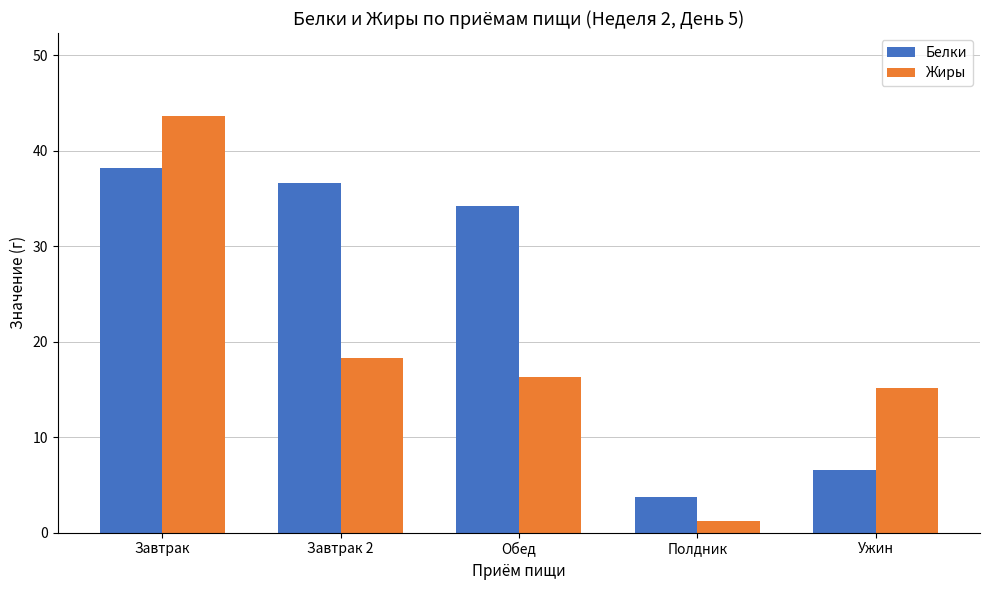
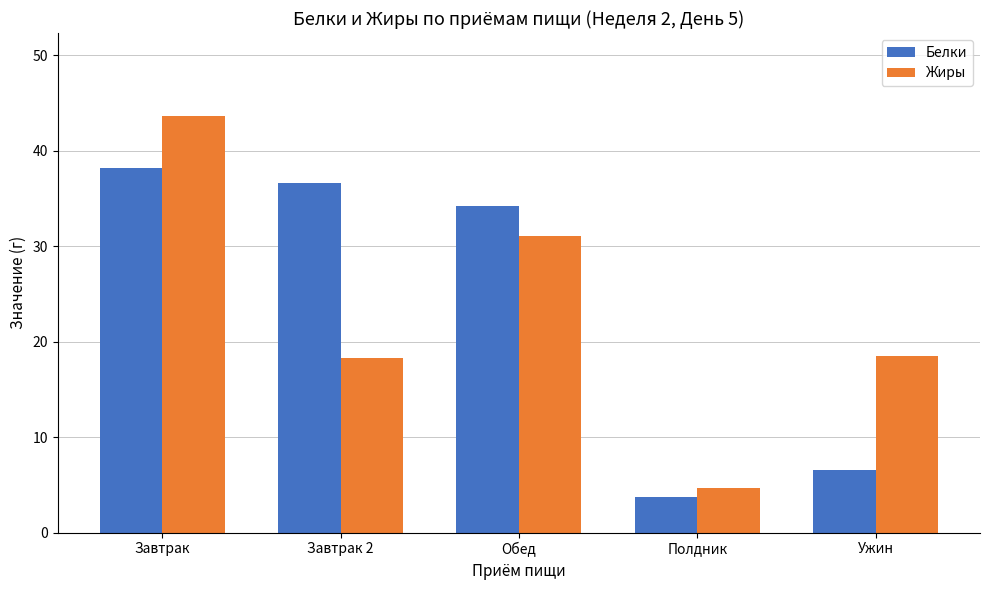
  {
    "Белки": {
      "Завтрак": 38,
      "Завтрак 2": 37,
      "Обед": 34,
      "Полдник": 4,
      "Ужин": 7
    },
    "Жиры": {
      "Завтрак": 44,
      "Завтрак 2": 18,
-     "Обед": 16,
-     "Полдник": 1,
-     "Ужин": 15
+     "Обед": 31,
+     "Полдник": 5,
+     "Ужин": 18
    }
  }
